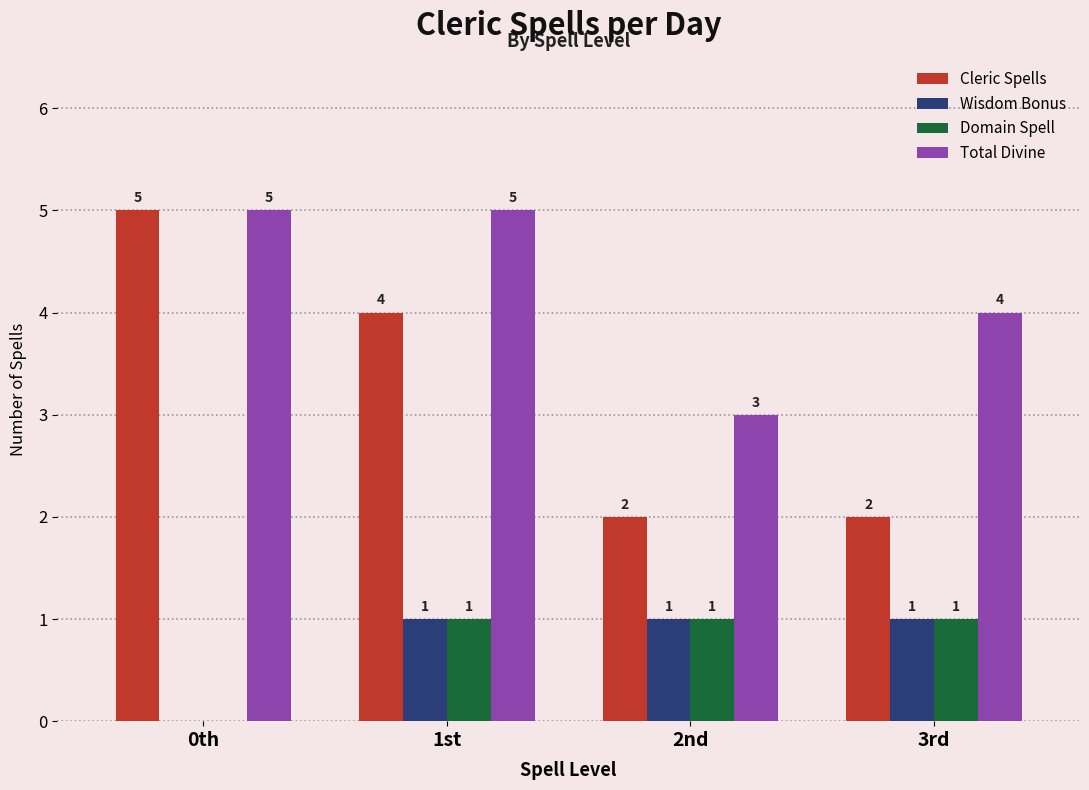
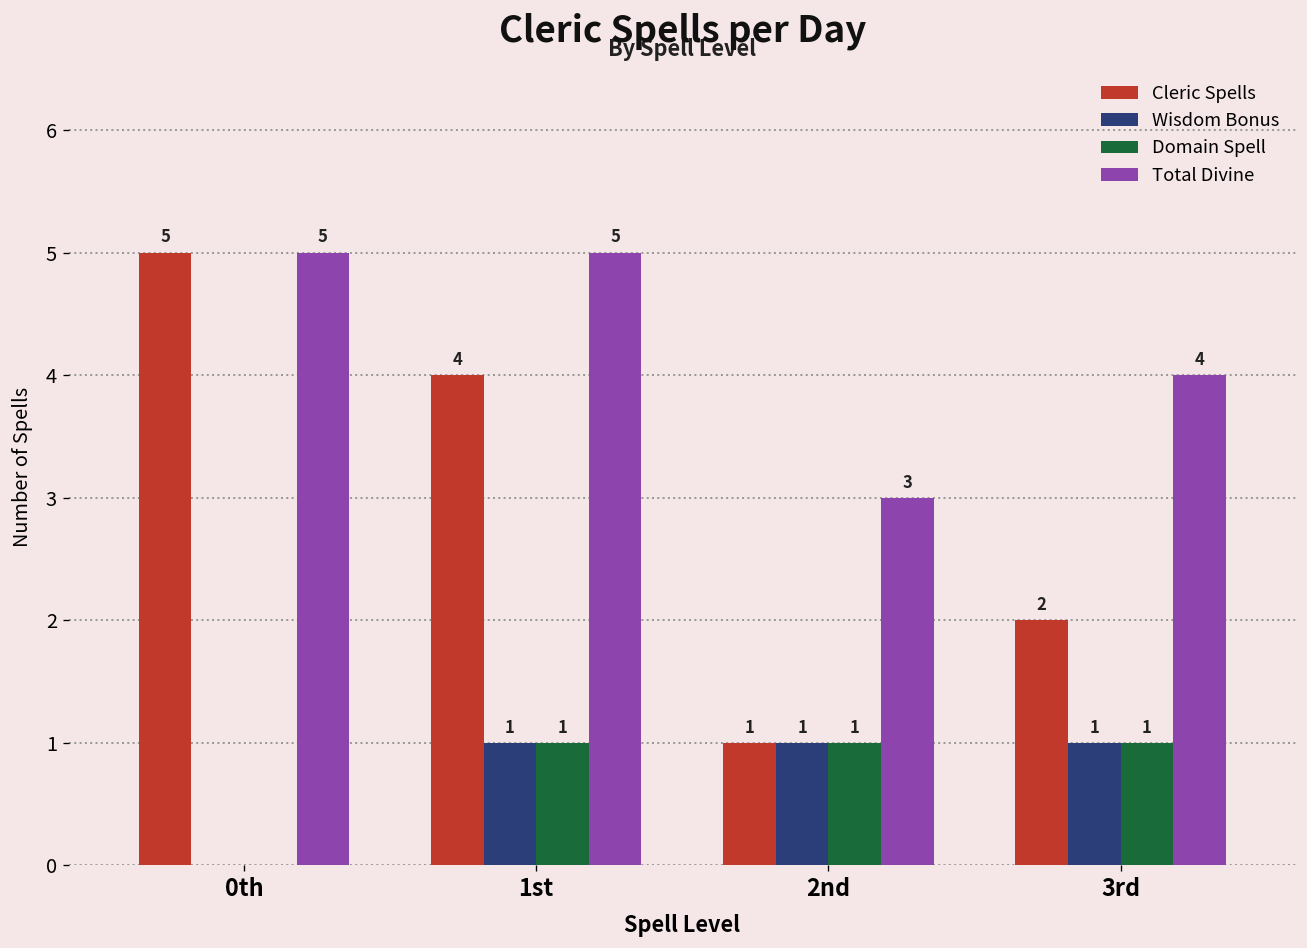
  {
    "Cleric Spells": {
      "0th": 5,
      "1st": 4,
-     "2nd": 2,
+     "2nd": 1,
      "3rd": 2
    },
    "Wisdom Bonus": {
      "1st": 1,
      "2nd": 1,
      "3rd": 1
    },
    "Domain Spell": {
      "1st": 1,
      "2nd": 1,
      "3rd": 1
    },
    "Total Divine": {
      "0th": 5,
      "1st": 5,
      "2nd": 3,
      "3rd": 4
    }
  }
